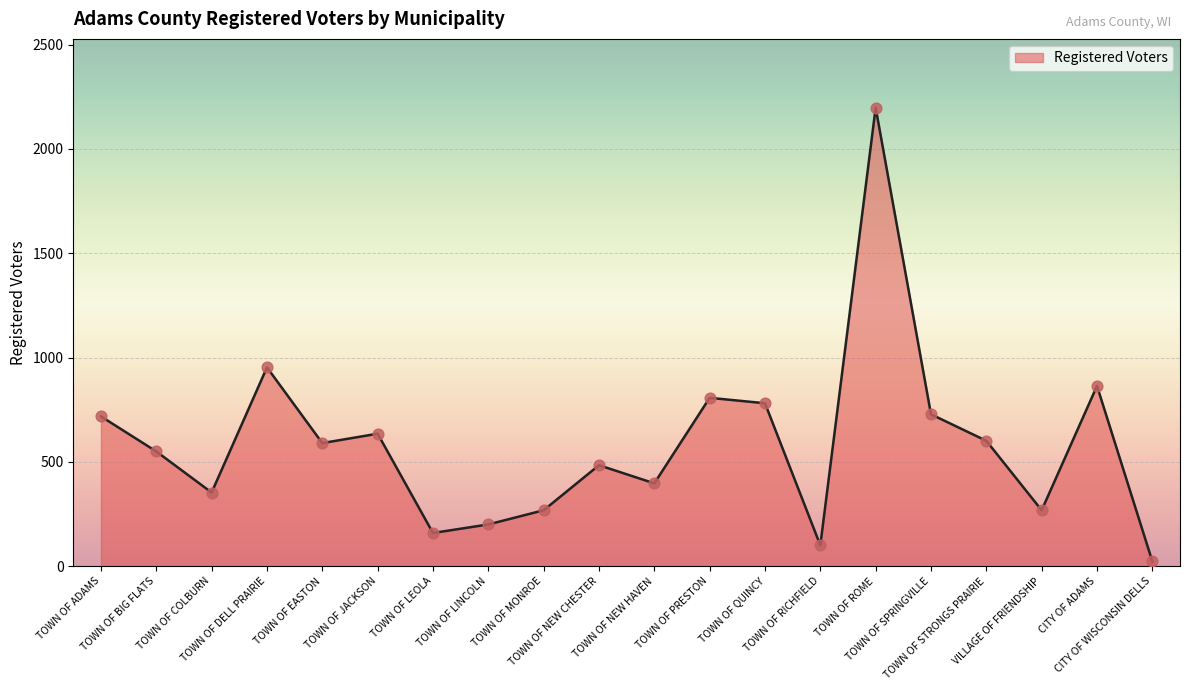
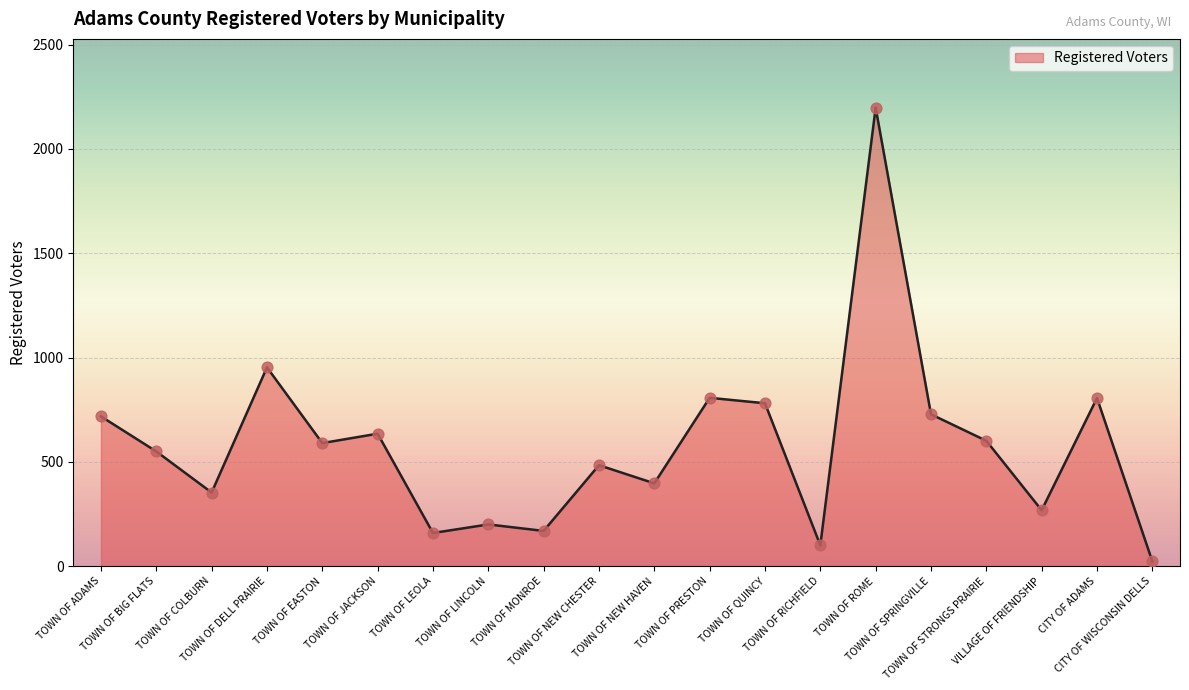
  {
    "TOWN OF ADAMS": 720,
    "TOWN OF BIG FLATS": 550,
    "TOWN OF COLBURN": 350,
    "TOWN OF DELL PRAIRIE": 950,
    "TOWN OF EASTON": 590,
    "TOWN OF JACKSON": 640,
    "TOWN OF LEOLA": 160,
    "TOWN OF LINCOLN": 200,
-   "TOWN OF MONROE": 270,
+   "TOWN OF MONROE": 170,
    "TOWN OF NEW CHESTER": 480,
    "TOWN OF NEW HAVEN": 400,
    "TOWN OF PRESTON": 810,
    "TOWN OF QUINCY": 780,
    "TOWN OF RICHFIELD": 100,
    "TOWN OF ROME": 2200,
    "TOWN OF SPRINGVILLE": 730,
    "TOWN OF STRONGS PRAIRIE": 600,
    "VILLAGE OF FRIENDSHIP": 270,
-   "CITY OF ADAMS": 860,
+   "CITY OF ADAMS": 810,
    "CITY OF WISCONSIN DELLS": 20
  }
